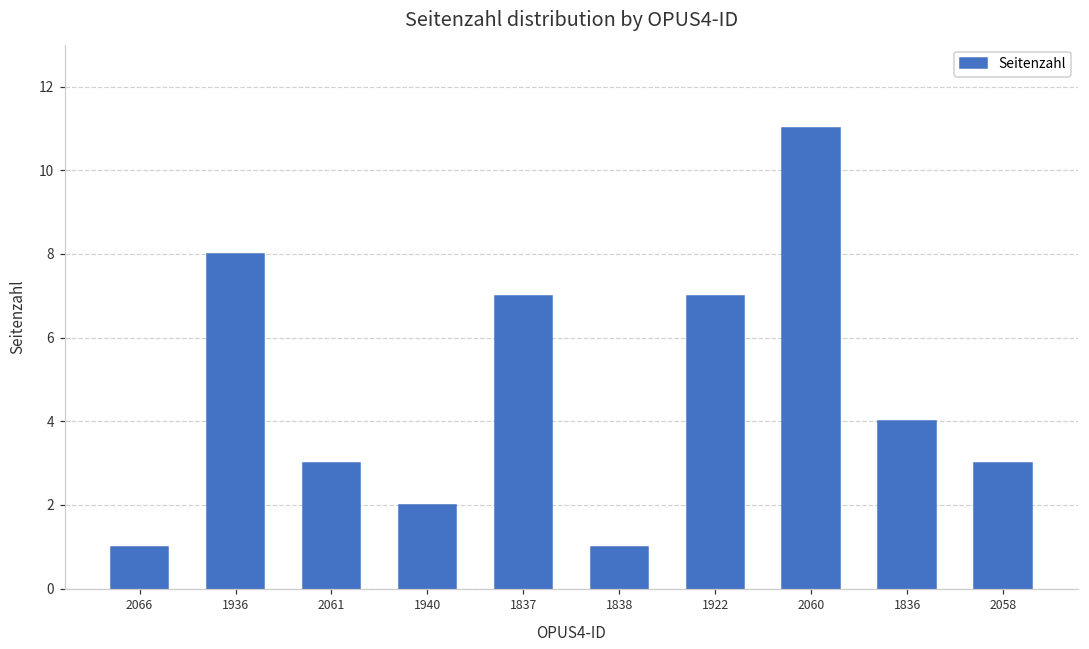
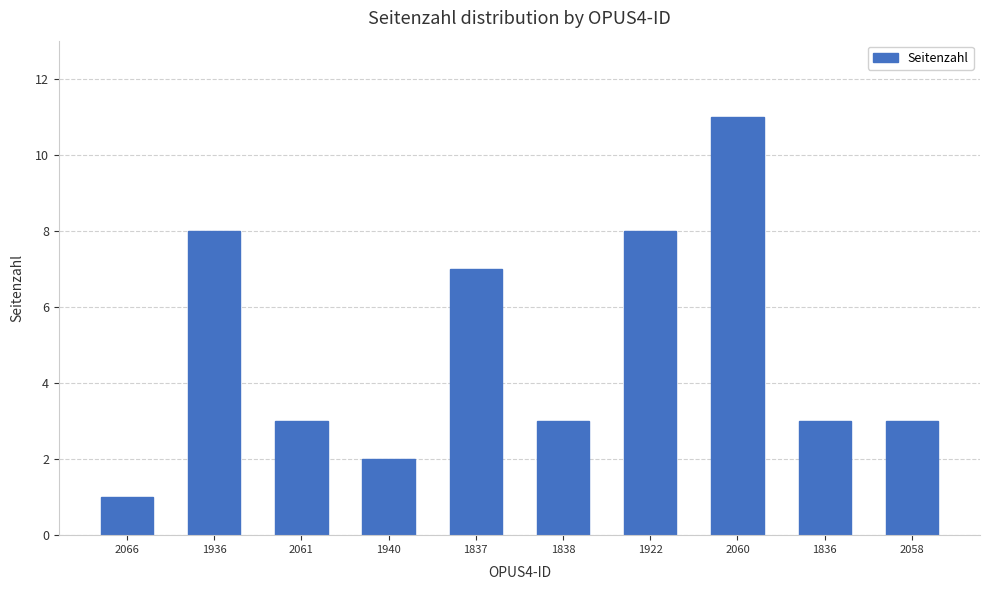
  {
    "2066": 1,
    "1936": 8,
    "2061": 3,
    "1940": 2,
    "1837": 7,
-   "1838": 1,
-   "1922": 7,
+   "1838": 3,
+   "1922": 8,
    "2060": 11,
-   "1836": 4,
+   "1836": 3,
    "2058": 3
  }
